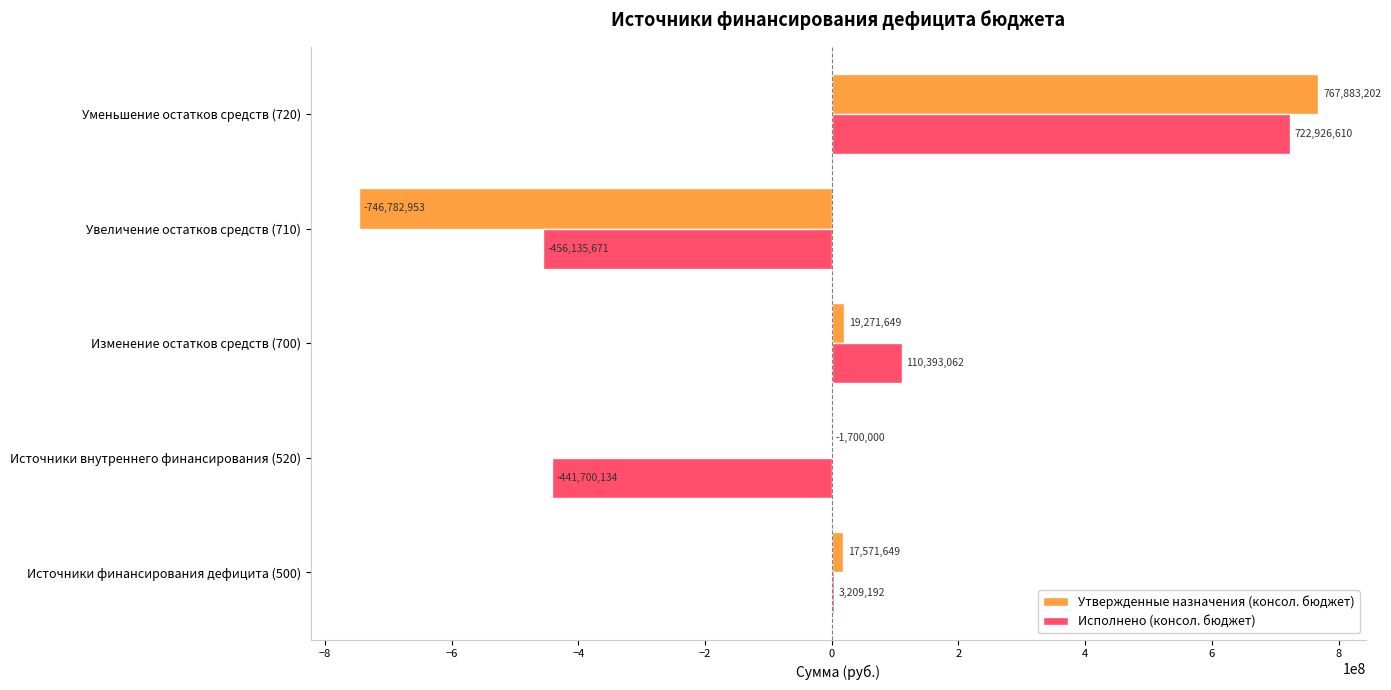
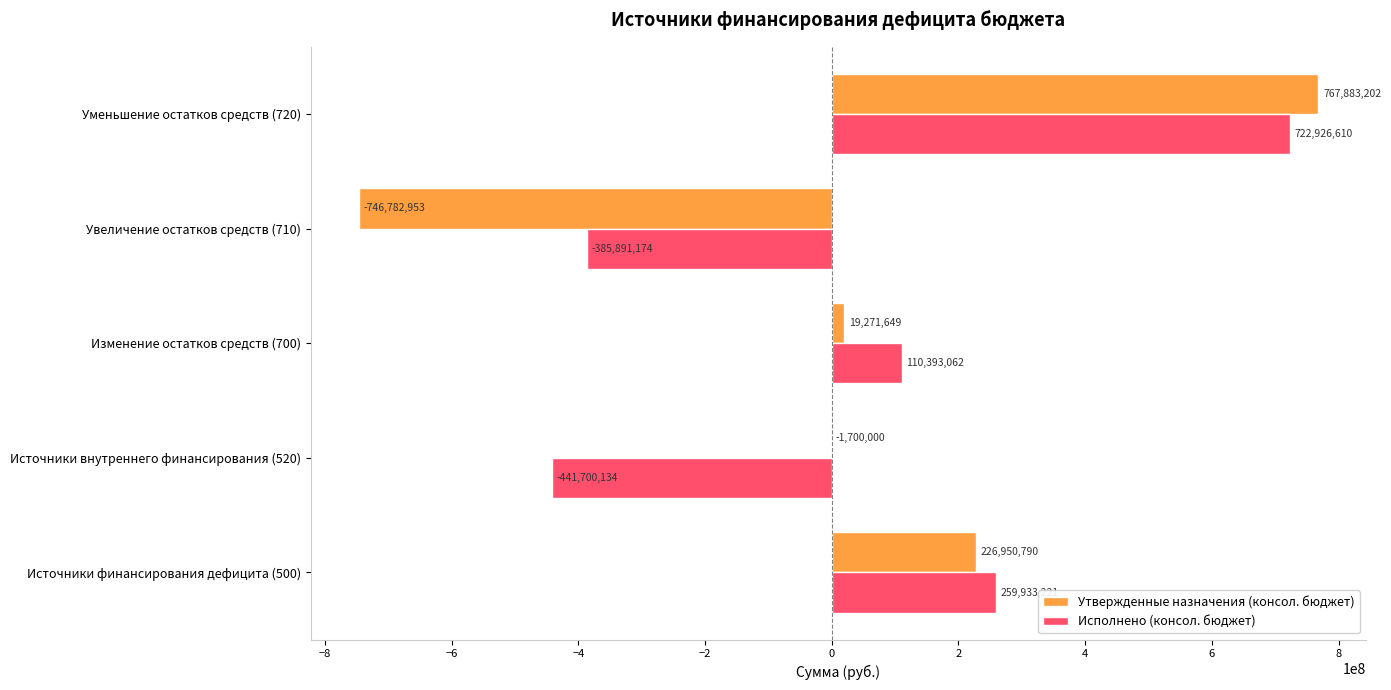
  {
    "Утвержденные назначения (консол. бюджет)": {
      "Уменьшение остатков средств (720)": "767,883,202",
      "Увеличение остатков средств (710)": "-746,782,953",
      "Изменение остатков средств (700)": "19,271,649",
      "Источники внутреннего финансирования (520)": "-1,700,000",
-     "Источники финансирования дефицита (500)": "17,571,649"
+     "Источники финансирования дефицита (500)": "226,950,790"
    },
    "Исполнено (консол. бюджет)": {
      "Уменьшение остатков средств (720)": "722,926,610",
-     "Увеличение остатков средств (710)": "-456,135,671",
+     "Увеличение остатков средств (710)": "-385,891,174",
      "Изменение остатков средств (700)": "110,393,062",
      "Источники внутреннего финансирования (520)": "-441,700,134",
-     "Источники финансирования дефицита (500)": "0"
+     "Источники финансирования дефицита (500)": "260000000"
    }
  }
